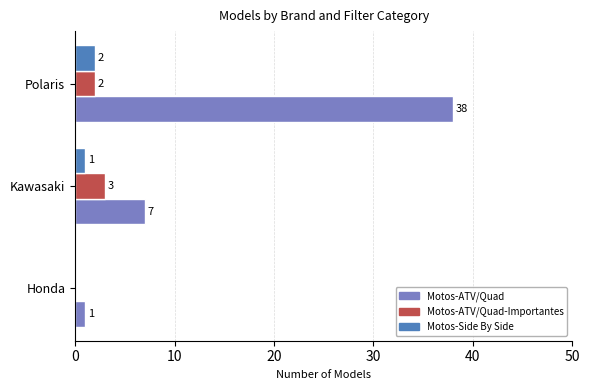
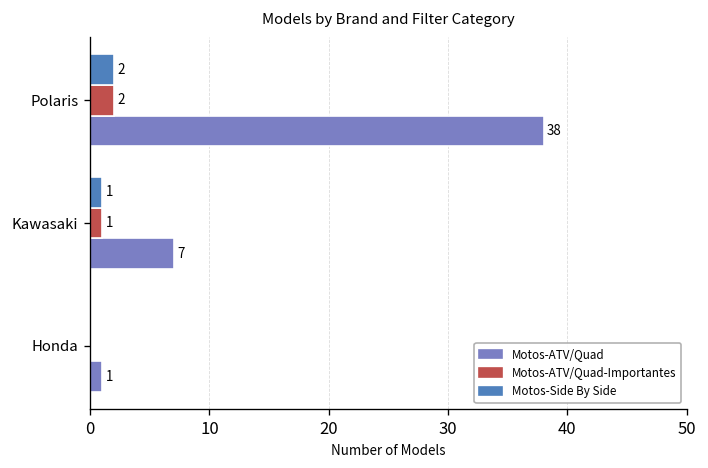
  {
    "Motos-ATV/Quad-Importantes": {
      "Polaris": 2,
-     "Kawasaki": 3
+     "Kawasaki": 1
    }
  }
